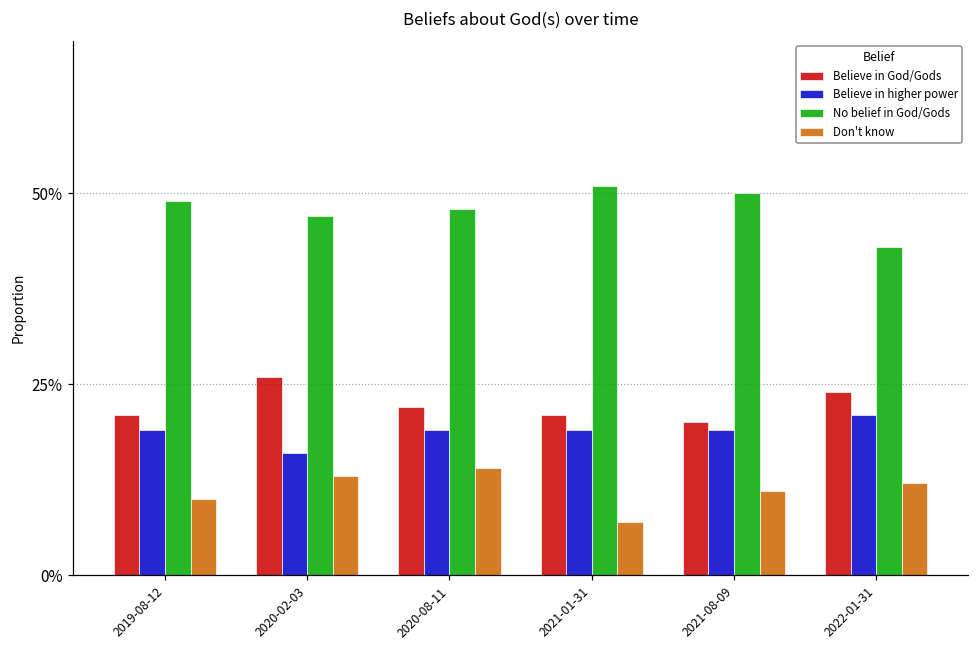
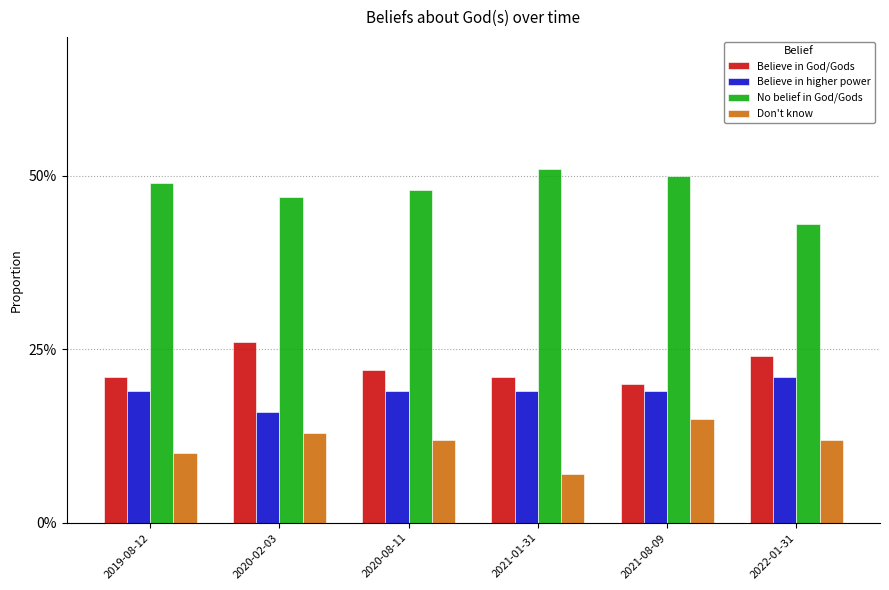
  {
    "Don't know": {
      "2019-08-12": "10%",
      "2020-02-03": "13%",
-     "2020-08-11": "14%",
+     "2020-08-11": "12%",
      "2021-01-31": "7%",
-     "2021-08-09": "11%",
+     "2021-08-09": "15%",
      "2022-01-31": "12%"
    }
  }
